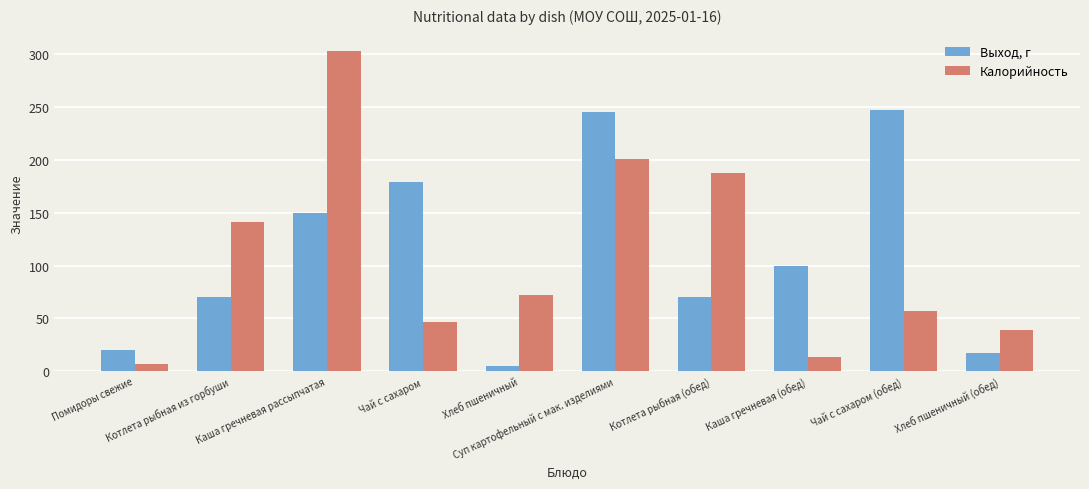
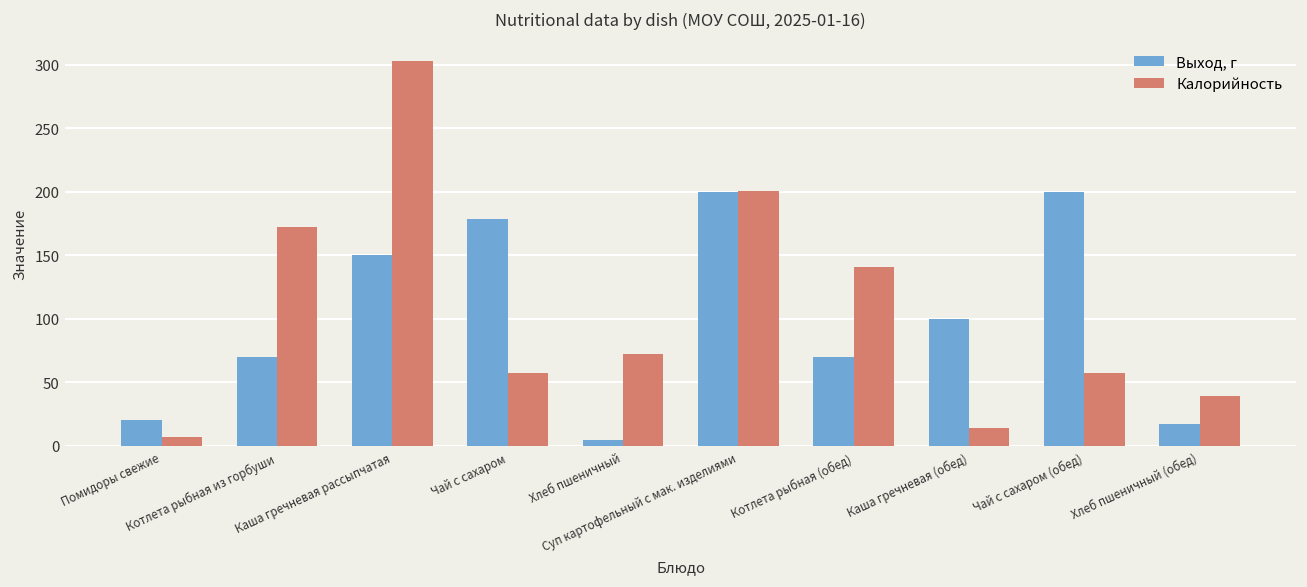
  {
    "Выход, г": {
      "Помидоры свежие": 20,
      "Котлета рыбная из горбуши": 70,
      "Каша гречневая рассыпчатая": 150,
      "Чай с сахаром": 179,
      "Хлеб пшеничный": 5,
-     "Суп картофельный с мак. изделиями": 245,
+     "Суп картофельный с мак. изделиями": 200,
      "Котлета рыбная (обед)": 70,
      "Каша гречневая (обед)": 100,
-     "Чай с сахаром (обед)": 247,
+     "Чай с сахаром (обед)": 200,
      "Хлеб пшеничный (обед)": 17
    },
    "Калорийность": {
      "Помидоры свежие": 7,
-     "Котлета рыбная из горбуши": 141,
+     "Котлета рыбная из горбуши": 173,
      "Каша гречневая рассыпчатая": 303,
-     "Чай с сахаром": 47,
+     "Чай с сахаром": 57,
      "Хлеб пшеничный": 73,
      "Суп картофельный с мак. изделиями": 201,
-     "Котлета рыбная (обед)": 187,
+     "Котлета рыбная (обед)": 141,
      "Каша гречневая (обед)": 14,
      "Чай с сахаром (обед)": 57,
      "Хлеб пшеничный (обед)": 39
    }
  }
